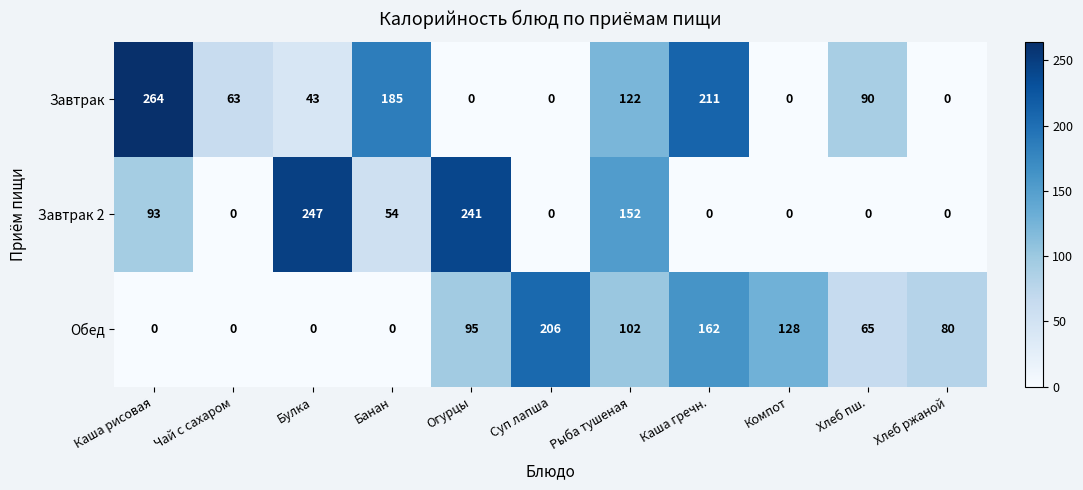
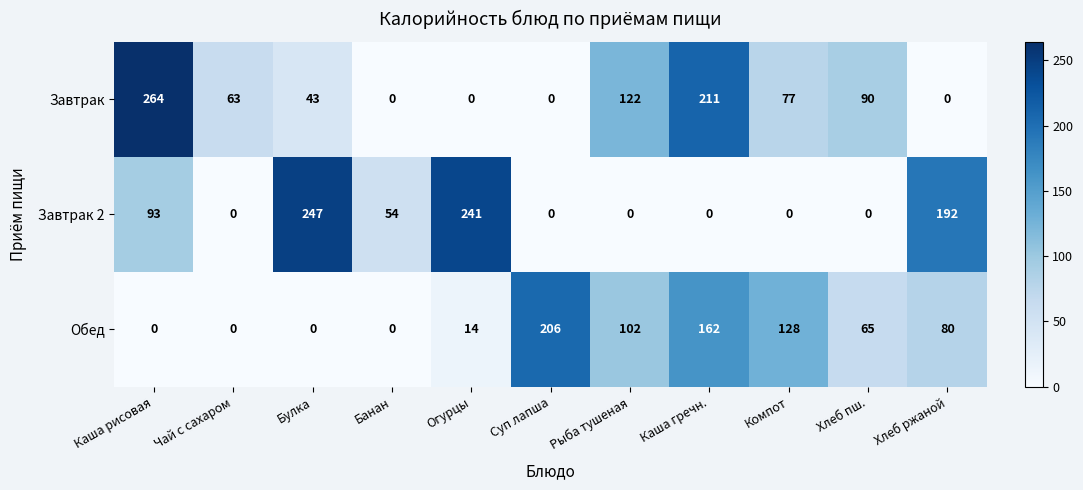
  {
    "Завтрак": {
      "Каша рисовая": 264,
      "Чай с сахаром": 63,
      "Булка": 43,
-     "Банан": 185,
+     "Банан": 0,
      "Огурцы": 0,
      "Суп лапша": 0,
      "Рыба тушеная": 122,
      "Каша гречн.": 211,
-     "Компот": 0,
+     "Компот": 77,
      "Хлеб пш.": 90,
      "Хлеб ржаной": 0
    },
    "Завтрак 2": {
      "Каша рисовая": 93,
      "Чай с сахаром": 0,
      "Булка": 247,
      "Банан": 54,
      "Огурцы": 241,
      "Суп лапша": 0,
-     "Рыба тушеная": 152,
+     "Рыба тушеная": 0,
      "Каша гречн.": 0,
      "Компот": 0,
      "Хлеб пш.": 0,
-     "Хлеб ржаной": 0
+     "Хлеб ржаной": 192
    },
    "Обед": {
      "Каша рисовая": 0,
      "Чай с сахаром": 0,
      "Булка": 0,
      "Банан": 0,
-     "Огурцы": 95,
+     "Огурцы": 14,
      "Суп лапша": 206,
      "Рыба тушеная": 102,
      "Каша гречн.": 162,
      "Компот": 128,
      "Хлеб пш.": 65,
      "Хлеб ржаной": 80
    }
  }
